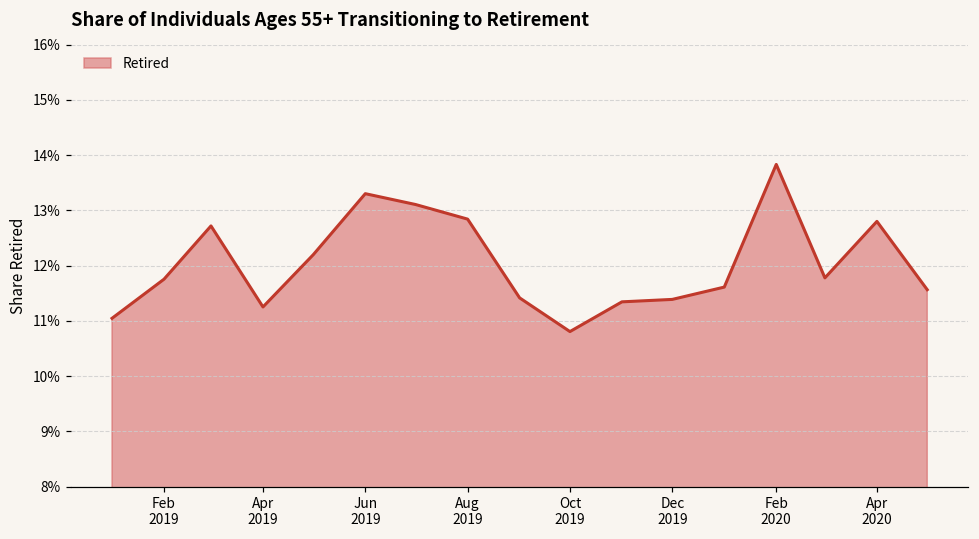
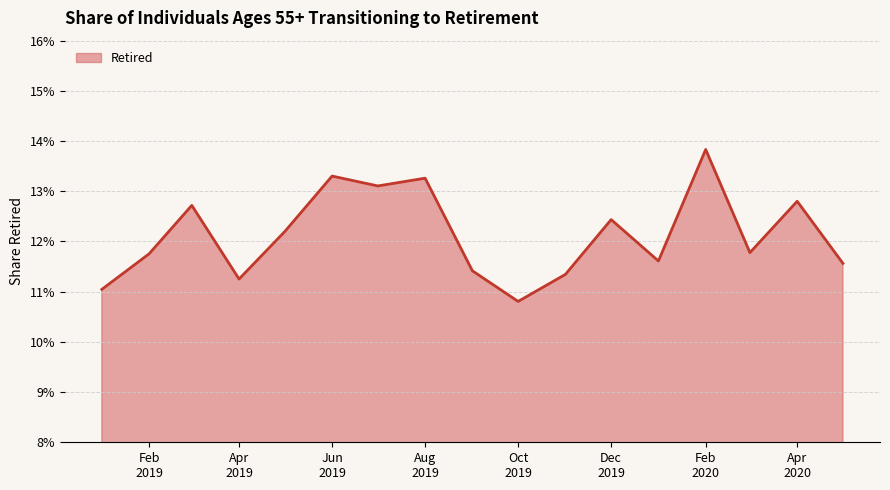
  {
    "Feb 2019": "11.8%",
    "Apr 2019": "11.3%",
    "Jun 2019": "13.3%",
-   "Aug 2019": "12.8%",
+   "Aug 2019": "13.3%",
    "Oct 2019": "10.8%",
-   "Dec 2019": "11.4%",
+   "Dec 2019": "12.4%",
    "Feb 2020": "13.8%",
    "Apr 2020": "12.8%"
  }
